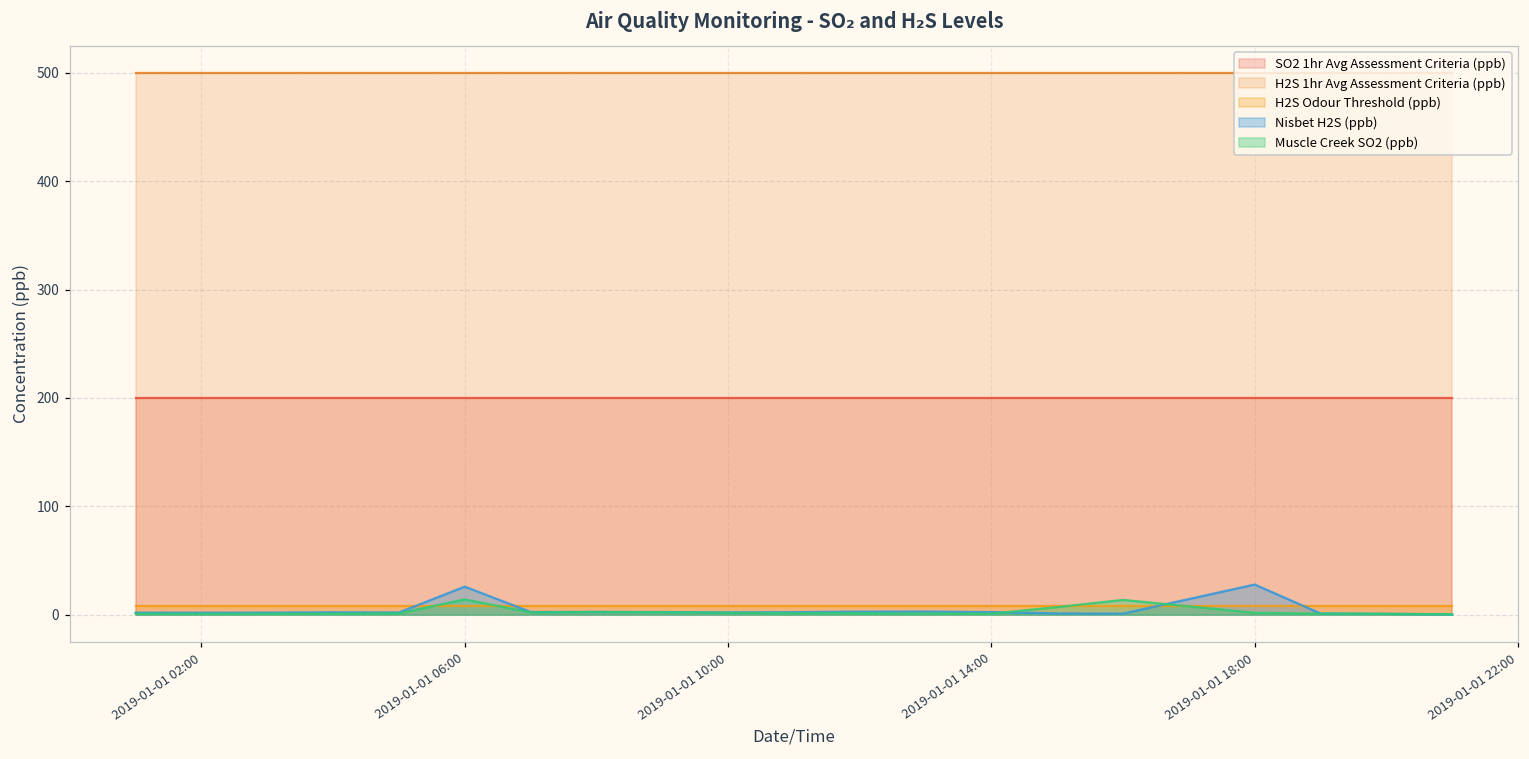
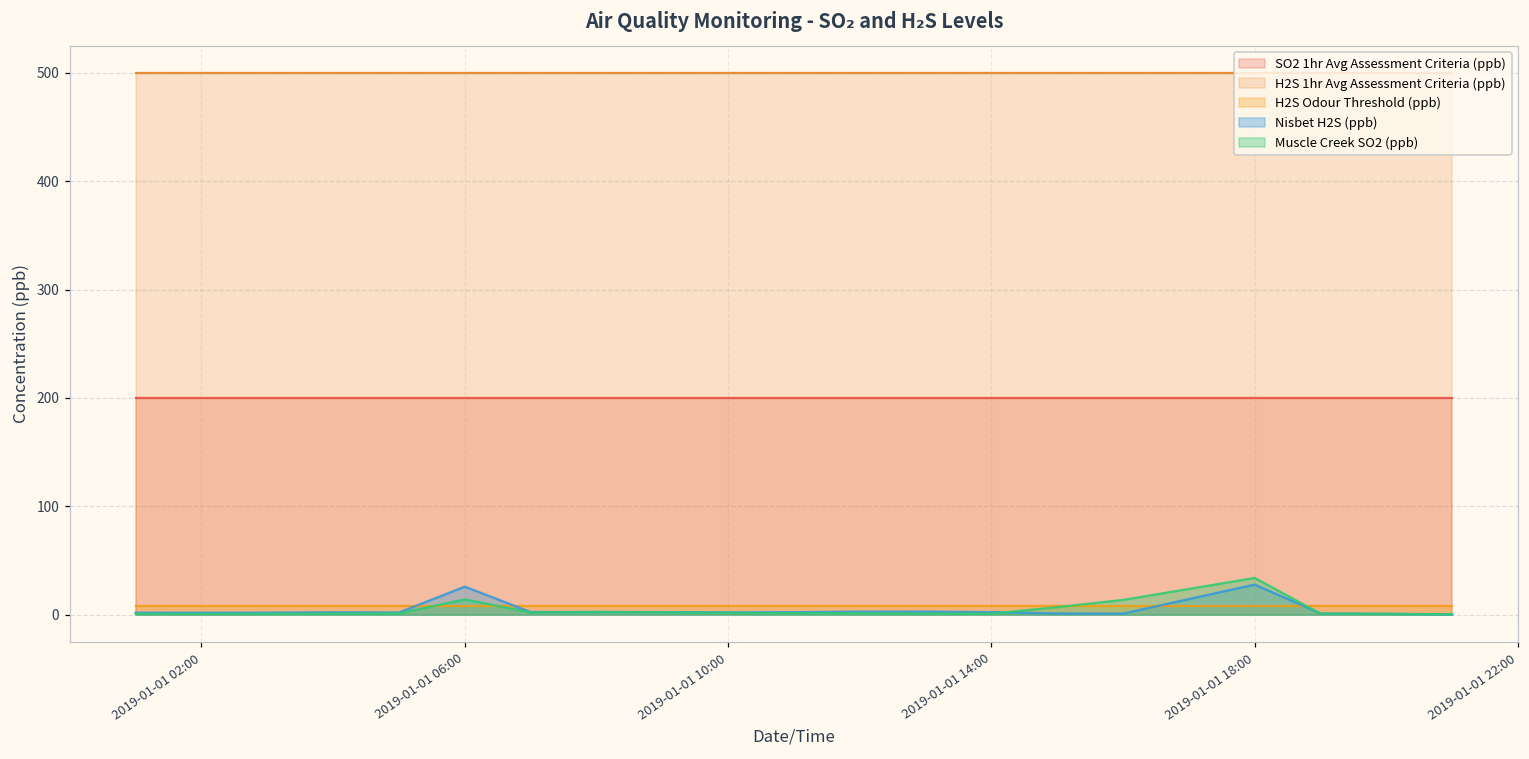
  {
    "Nisbet H2S (ppb)": {
      "2019-01-01 06:00": 30,
      "2019-01-01 18:00": 30
    },
    "Muscle Creek SO2 (ppb)": {
      "2019-01-01 06:00": 10,
-     "2019-01-01 18:00": 0
+     "2019-01-01 18:00": 30
    }
  }
